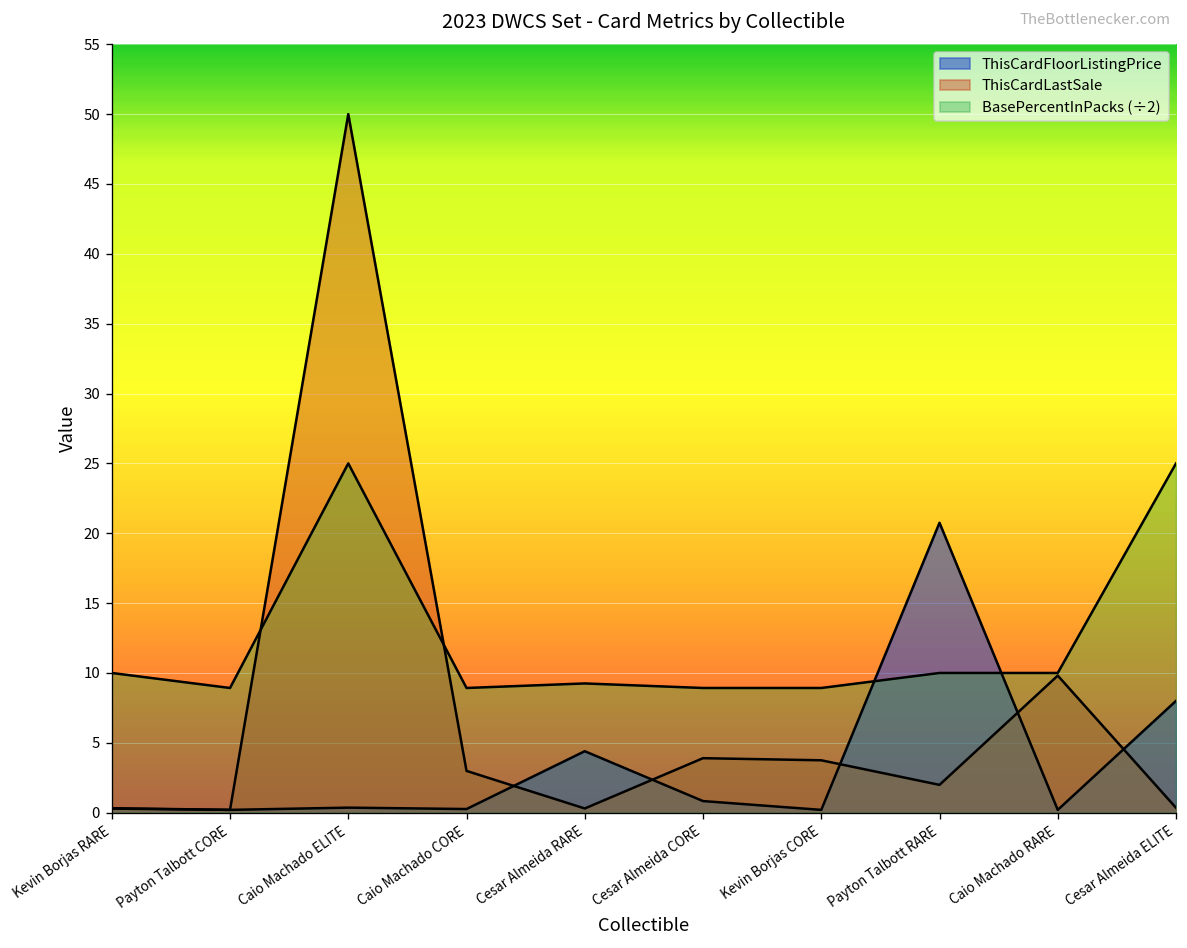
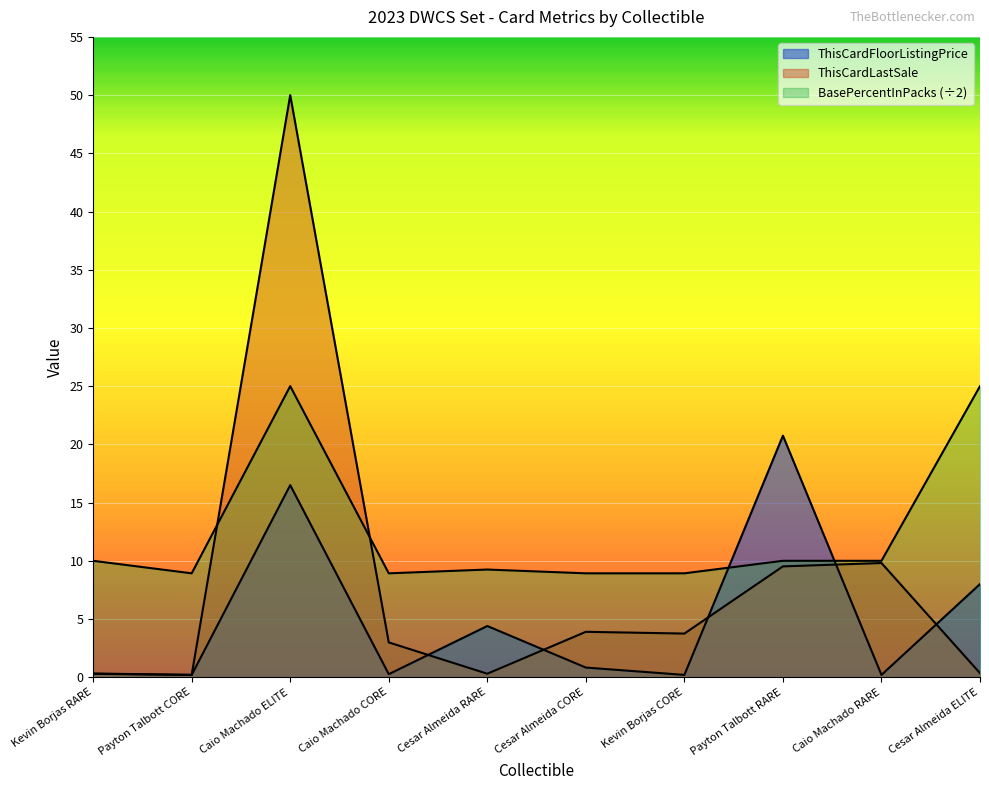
  {
    "ThisCardFloorListingPrice": {
-     "Caio Machado ELITE": 0.4,
+     "Caio Machado ELITE": 16.5,
      "Caio Machado CORE": 0.3,
      "Cesar Almeida RARE": 4.4,
      "Cesar Almeida CORE": 0.8,
      "Kevin Borjas CORE": 0.2,
      "Payton Talbott RARE": 20.8,
      "Caio Machado RARE": 0.2,
      "Cesar Almeida ELITE": 8.0
    },
    "ThisCardLastSale": {
      "Caio Machado ELITE": 50.0,
      "Caio Machado CORE": 3.0,
      "Cesar Almeida RARE": 0.3,
      "Cesar Almeida CORE": 3.9,
      "Kevin Borjas CORE": 3.8,
-     "Payton Talbott RARE": 2.0,
+     "Payton Talbott RARE": 9.5,
      "Cesar Almeida ELITE": 0.4
    },
    "BasePercentInPacks (÷2)": {
      "Kevin Borjas RARE": 10.0,
      "Payton Talbott CORE": 8.9,
      "Caio Machado ELITE": 25.0,
      "Caio Machado CORE": 8.9,
      "Cesar Almeida RARE": 9.3,
      "Cesar Almeida CORE": 8.9,
      "Kevin Borjas CORE": 8.9,
      "Payton Talbott RARE": 10.0,
      "Cesar Almeida ELITE": 25.0
    }
  }
